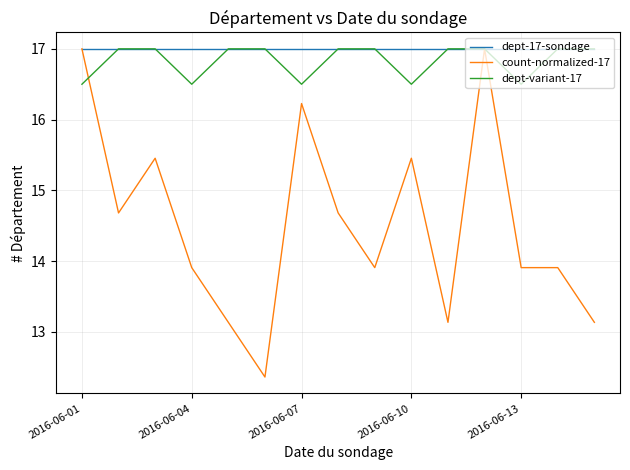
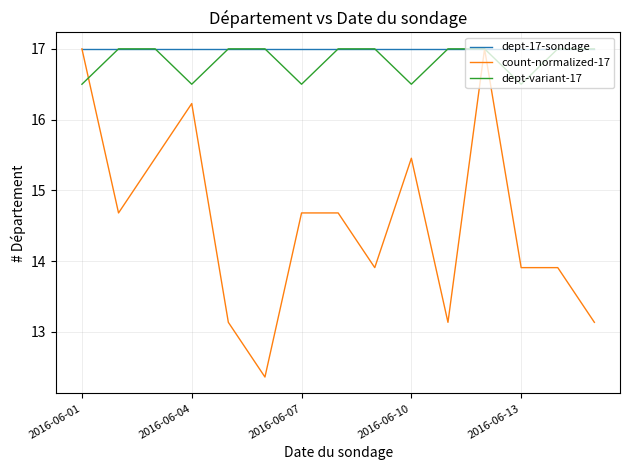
  {
    "dept-17-sondage": {
      "2016-06-04": 17.0,
      "2016-06-07": 17.0,
      "2016-06-10": 17.0
    },
    "count-normalized-17": {
-     "2016-06-04": 13.9,
-     "2016-06-07": 16.2,
+     "2016-06-04": 16.2,
+     "2016-06-07": 14.7,
      "2016-06-10": 15.5,
      "2016-06-13": 13.9
    },
    "dept-variant-17": {
      "2016-06-01": 16.5,
      "2016-06-04": 16.5,
      "2016-06-07": 16.5,
      "2016-06-10": 16.5
    }
  }
